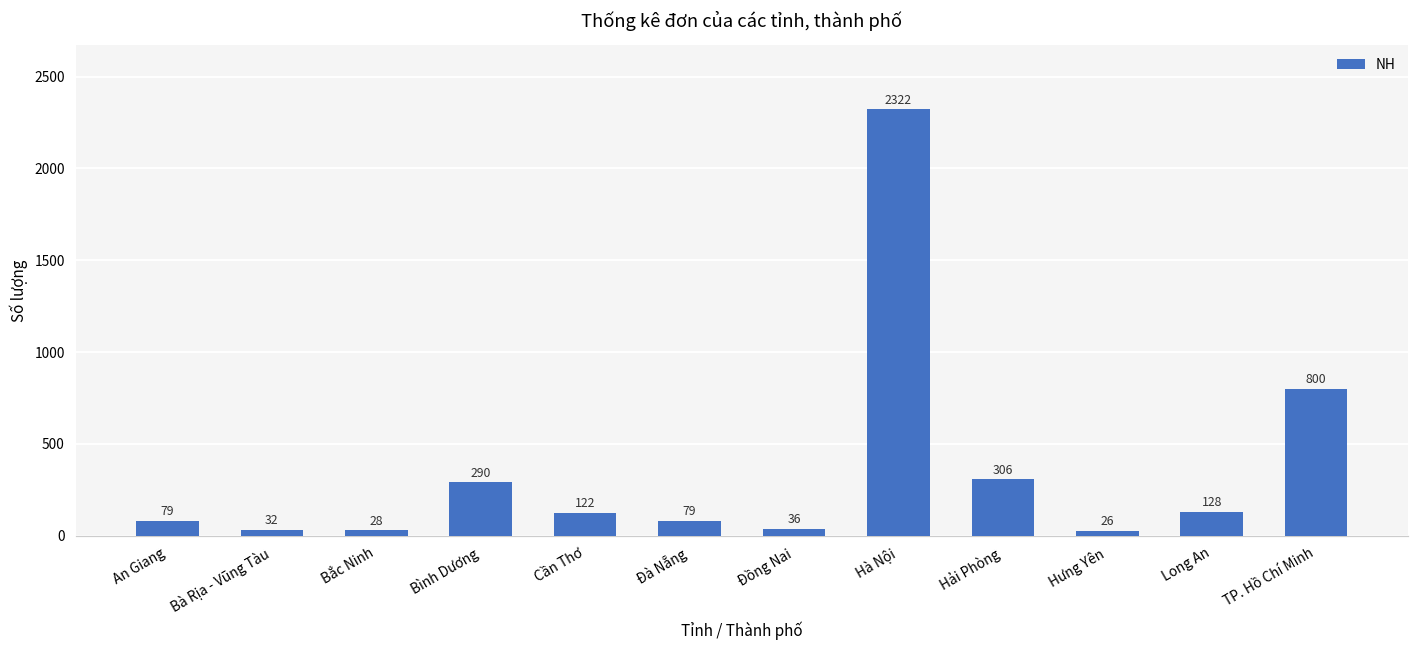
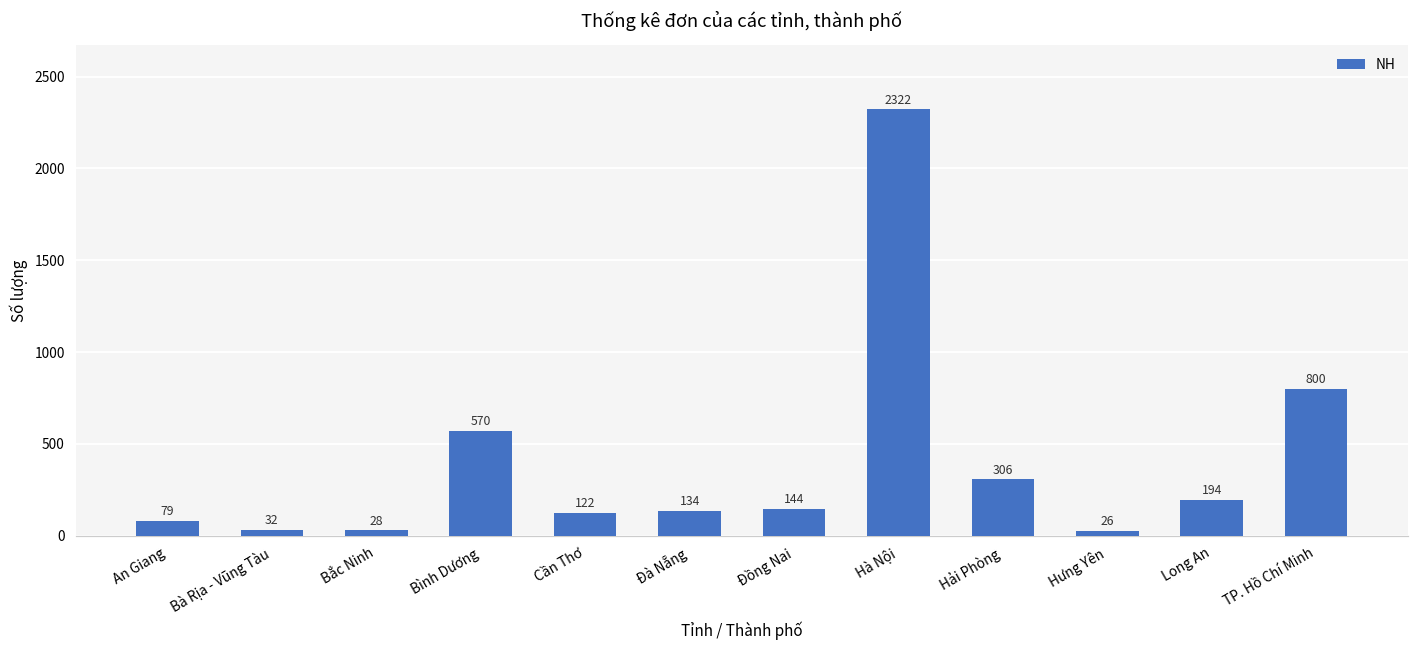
  {
    "An Giang": 79,
    "Bà Rịa - Vũng Tàu": 32,
    "Bắc Ninh": 28,
-   "Bình Dương": 290,
+   "Bình Dương": 570,
    "Cần Thơ": 122,
-   "Đà Nẵng": 79,
-   "Đồng Nai": 36,
+   "Đà Nẵng": 134,
+   "Đồng Nai": 144,
    "Hà Nội": 2322,
    "Hải Phòng": 306,
    "Hưng Yên": 26,
-   "Long An": 128,
+   "Long An": 194,
    "TP. Hồ Chí Minh": 800
  }
